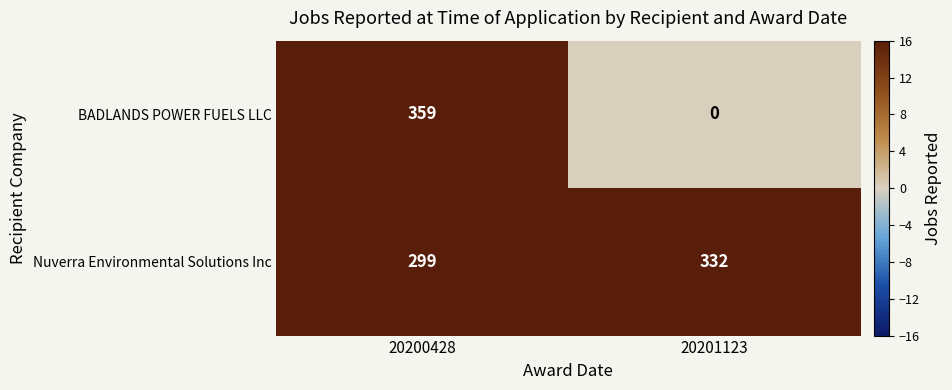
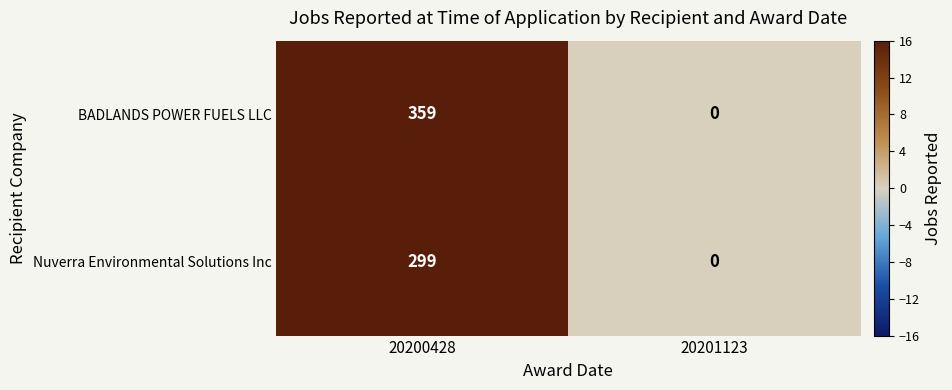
  {
    "BADLANDS POWER FUELS LLC": {
      "20200428": 359,
      "20201123": 0
    },
    "Nuverra Environmental Solutions Inc": {
      "20200428": 299,
-     "20201123": 332
+     "20201123": 0
    }
  }
